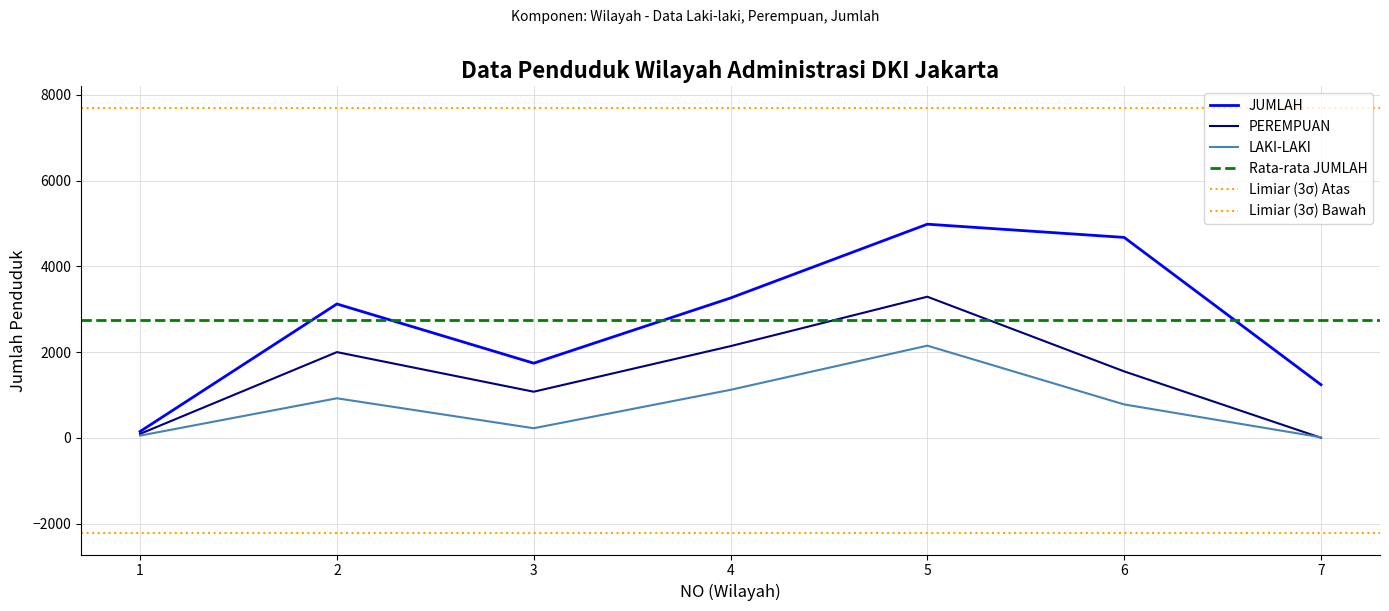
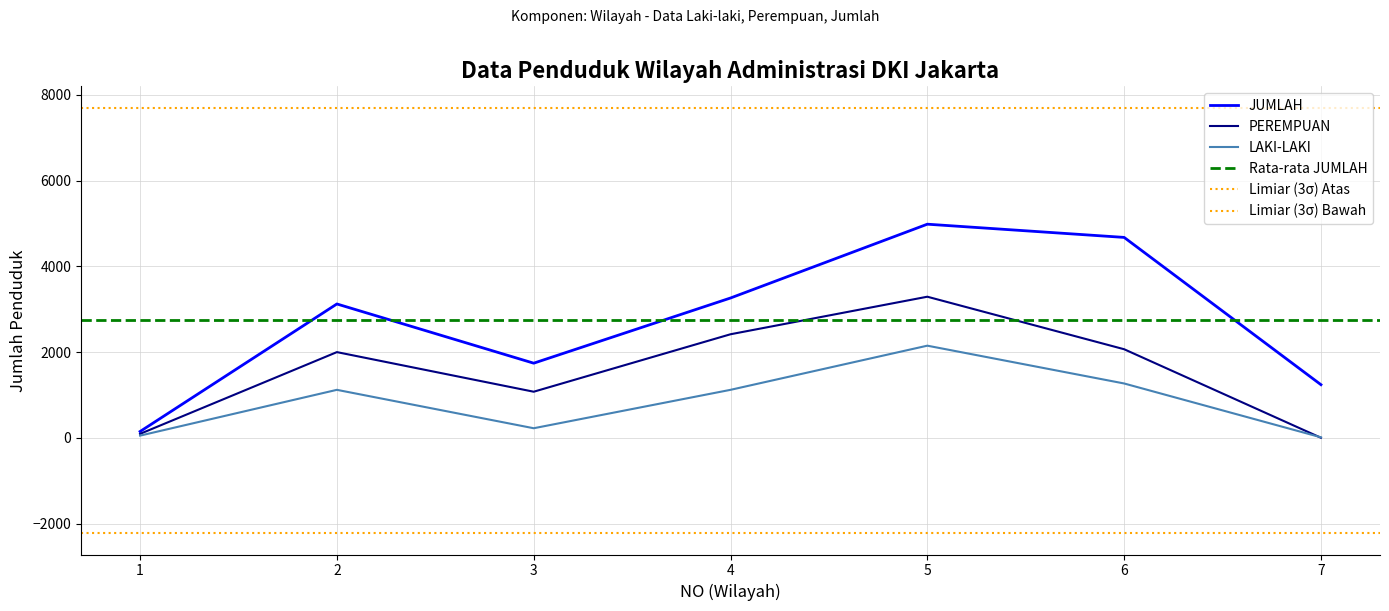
  {
    "JUMLAH": {
      "2": 3100,
      "3": 1700,
      "4": 3300,
      "5": 5000,
      "6": 4700,
      "7": 1200
    },
    "PEREMPUAN": {
      "2": 2000,
      "3": 1100,
-     "4": 2100,
+     "4": 2400,
      "5": 3300,
-     "6": 1600
+     "6": 2100
    },
    "LAKI-LAKI": {
-     "2": 900,
+     "2": 1100,
      "3": 200,
      "4": 1100,
      "5": 2200,
-     "6": 800
+     "6": 1300
    }
  }
